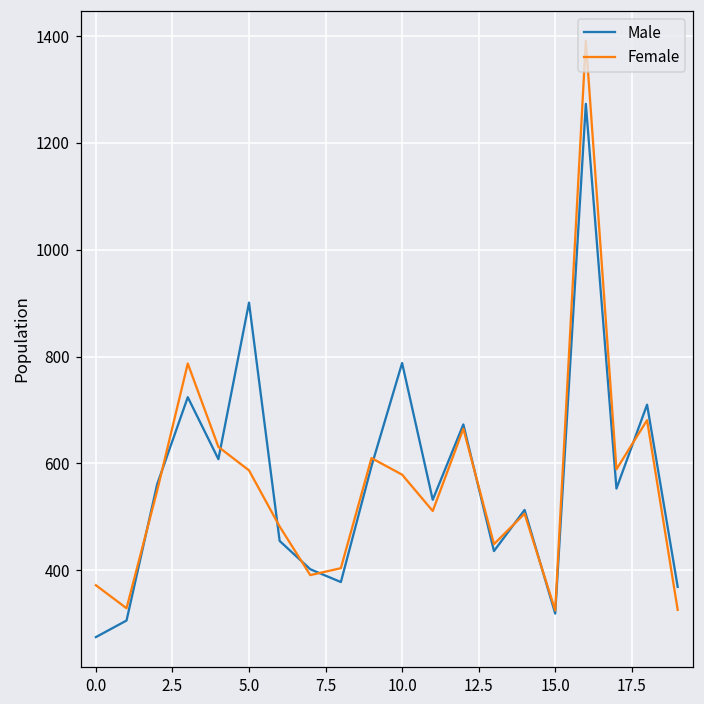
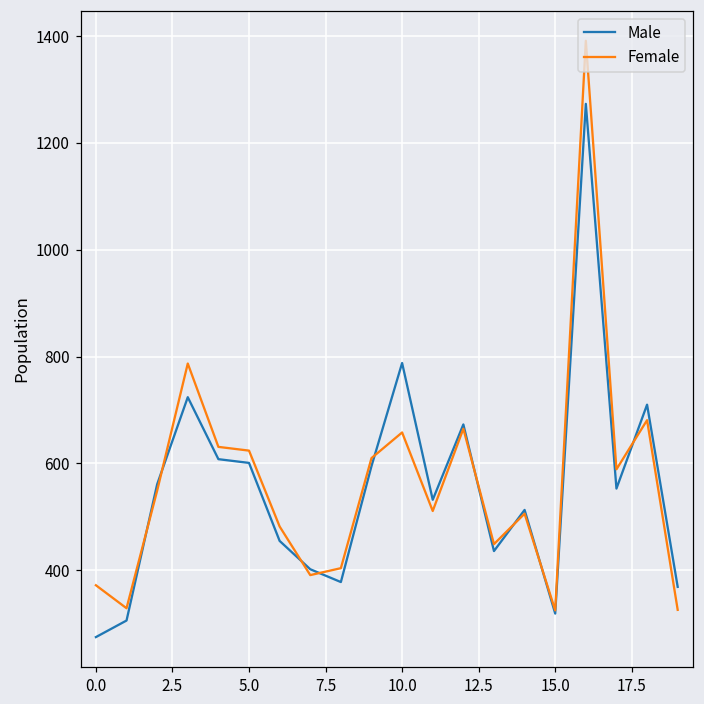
  {
    "Male": {
      "0.0": 280,
-     "5.0": 900,
+     "5.0": 600,
      "10.0": 790,
      "15.0": 320
    },
    "Female": {
      "0.0": 370,
-     "5.0": 590,
-     "10.0": 580,
+     "5.0": 620,
+     "10.0": 660,
      "15.0": 330
    }
  }
